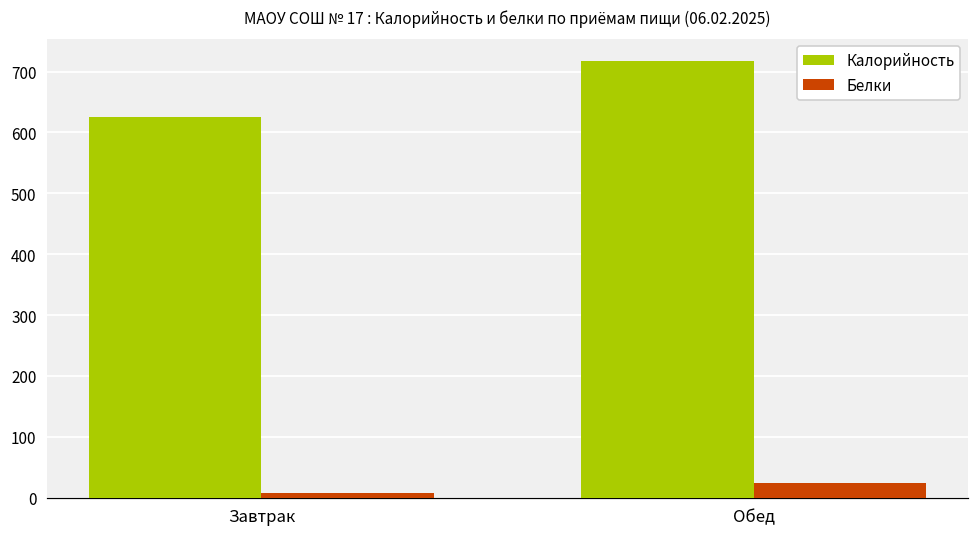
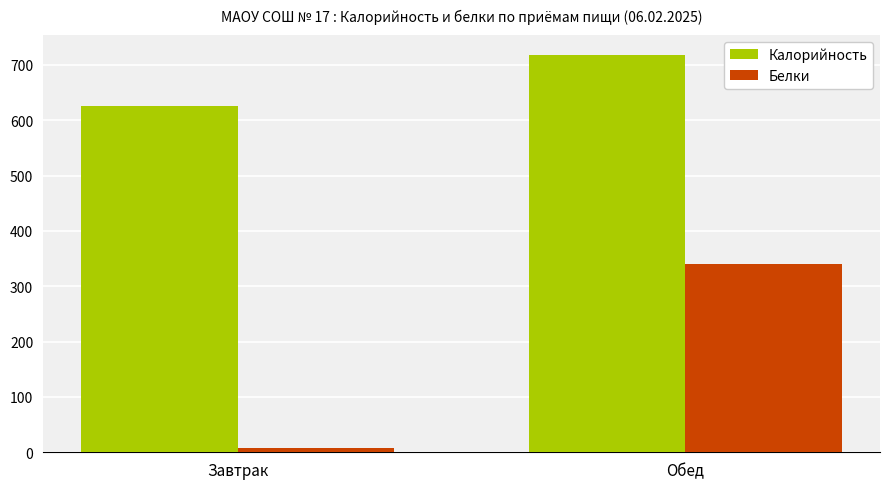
  {
    "Калорийность": {
      "Завтрак": 630,
      "Обед": 720
    },
    "Белки": {
      "Завтрак": 10,
-     "Обед": 20
+     "Обед": 340
    }
  }
